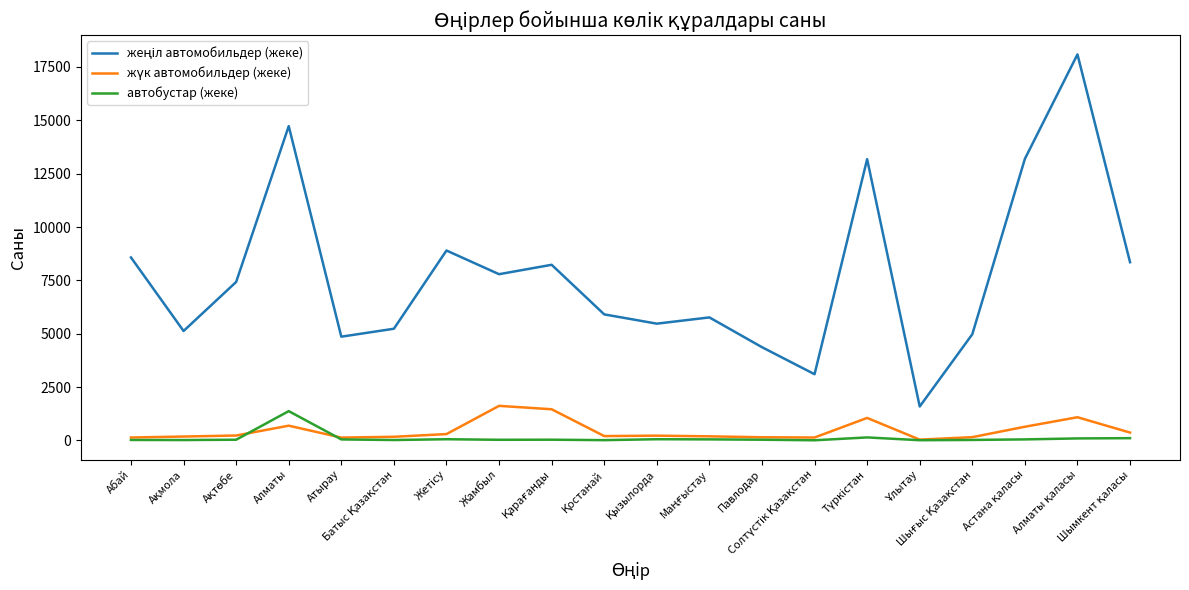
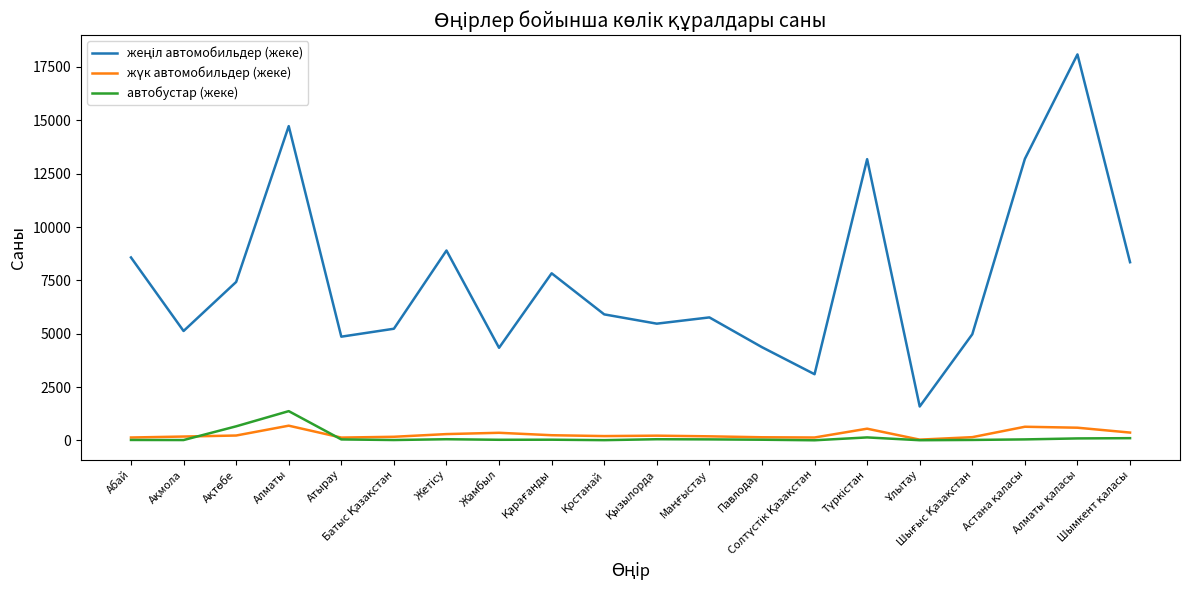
  {
    "жеңіл автомобильдер (жеке)": {
      "Абай": 8600,
      "Ақмола": 5100,
      "Ақтөбе": 7400,
      "Алматы": 14700,
      "Атырау": 4900,
      "Батыс Қазақстан": 5200,
      "Жетісу": 8900,
-     "Жамбыл": 7800,
-     "Қарағанды": 8200,
+     "Жамбыл": 4300,
+     "Қарағанды": 7800,
      "Қостанай": 5900,
      "Қызылорда": 5500,
      "Маңғыстау": 5800,
      "Павлодар": 4400,
      "Солтүстік Қазақстан": 3100,
      "Түркістан": 13200,
      "Ұлытау": 1600,
      "Шығыс Қазақстан": 5000,
      "Астана қаласы": 13200,
      "Алматы қаласы": 18100,
      "Шымкент қаласы": 8400
    },
    "жүк автомобильдер (жеке)": {
      "Ақмола": 200,
      "Ақтөбе": 200,
      "Алматы": 700,
      "Батыс Қазақстан": 200,
      "Жетісу": 300,
-     "Жамбыл": 1600,
-     "Қарағанды": 1500,
+     "Жамбыл": 400,
+     "Қарағанды": 200,
      "Қостанай": 200,
      "Қызылорда": 200,
      "Маңғыстау": 200,
      "Солтүстік Қазақстан": 100,
-     "Түркістан": 1100,
+     "Түркістан": 500,
      "Шығыс Қазақстан": 200,
      "Астана қаласы": 600,
-     "Алматы қаласы": 1100,
+     "Алматы қаласы": 600,
      "Шымкент қаласы": 400
    },
    "автобустар (жеке)": {
      "Ақмола": 0,
-     "Ақтөбе": 0,
+     "Ақтөбе": 700,
      "Алматы": 1400,
      "Батыс Қазақстан": 0,
      "Жетісу": 100,
      "Жамбыл": 0,
      "Қарағанды": 0,
      "Қостанай": 0,
      "Қызылорда": 100,
      "Маңғыстау": 0,
      "Солтүстік Қазақстан": 0,
      "Түркістан": 100,
      "Шығыс Қазақстан": 0,
      "Астана қаласы": 0,
      "Алматы қаласы": 100,
      "Шымкент қаласы": 100
    }
  }
